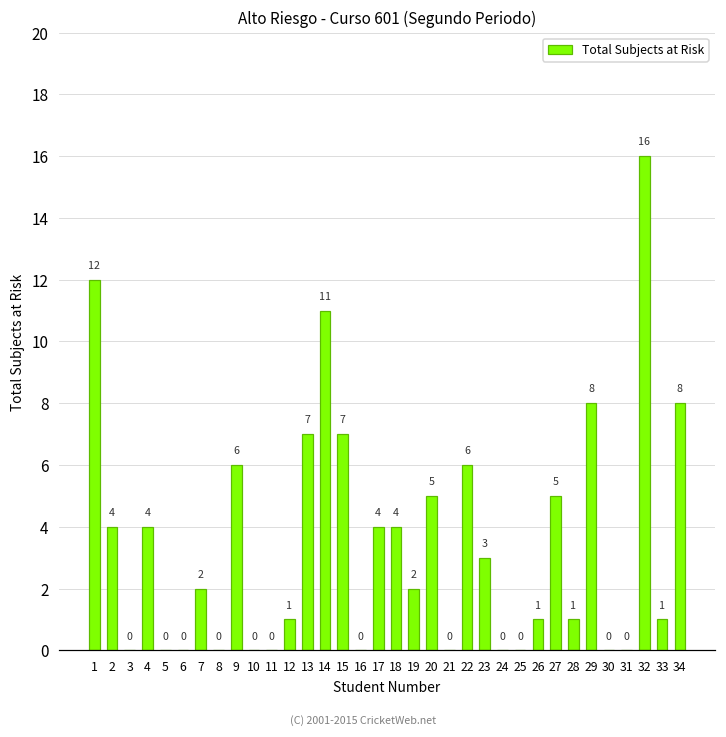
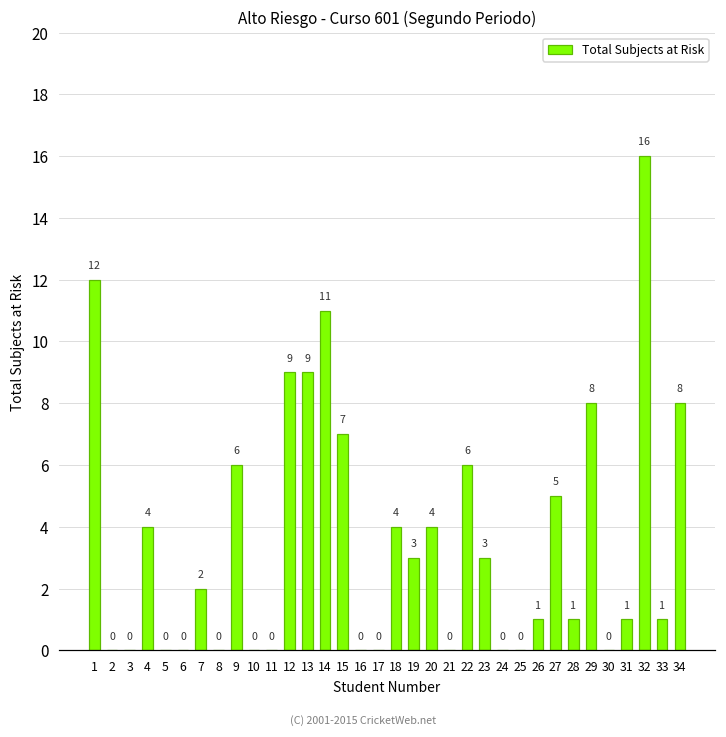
  {
    "1": 12,
-   "2": 4,
+   "2": 0,
    "3": 0,
    "4": 4,
    "5": 0,
    "6": 0,
    "7": 2,
    "8": 0,
    "9": 6,
    "10": 0,
    "11": 0,
-   "12": 1,
-   "13": 7,
+   "12": 9,
+   "13": 9,
    "14": 11,
    "15": 7,
    "16": 0,
-   "17": 4,
+   "17": 0,
    "18": 4,
-   "19": 2,
-   "20": 5,
+   "19": 3,
+   "20": 4,
    "21": 0,
    "22": 6,
    "23": 3,
    "24": 0,
    "25": 0,
    "26": 1,
    "27": 5,
    "28": 1,
    "29": 8,
    "30": 0,
-   "31": 0,
+   "31": 1,
    "32": 16,
    "33": 1,
    "34": 8
  }
